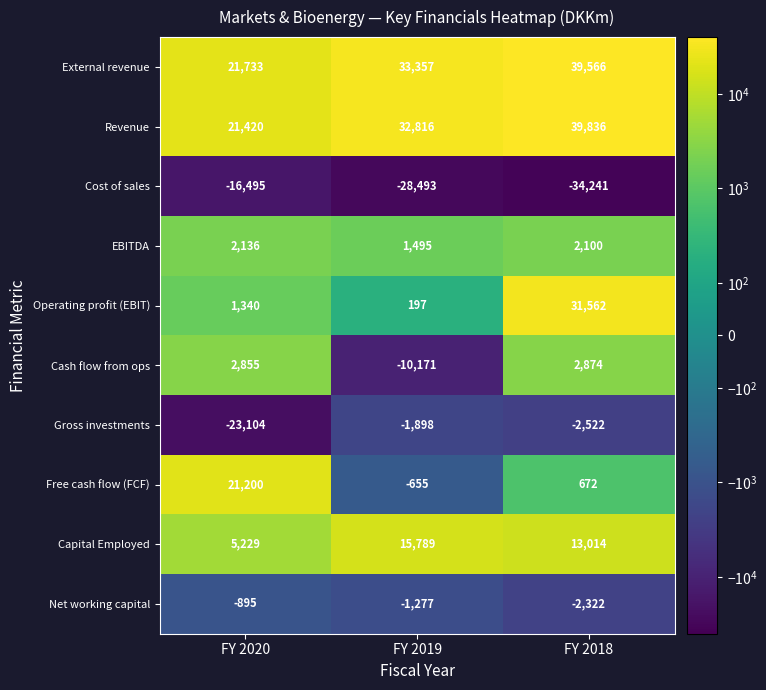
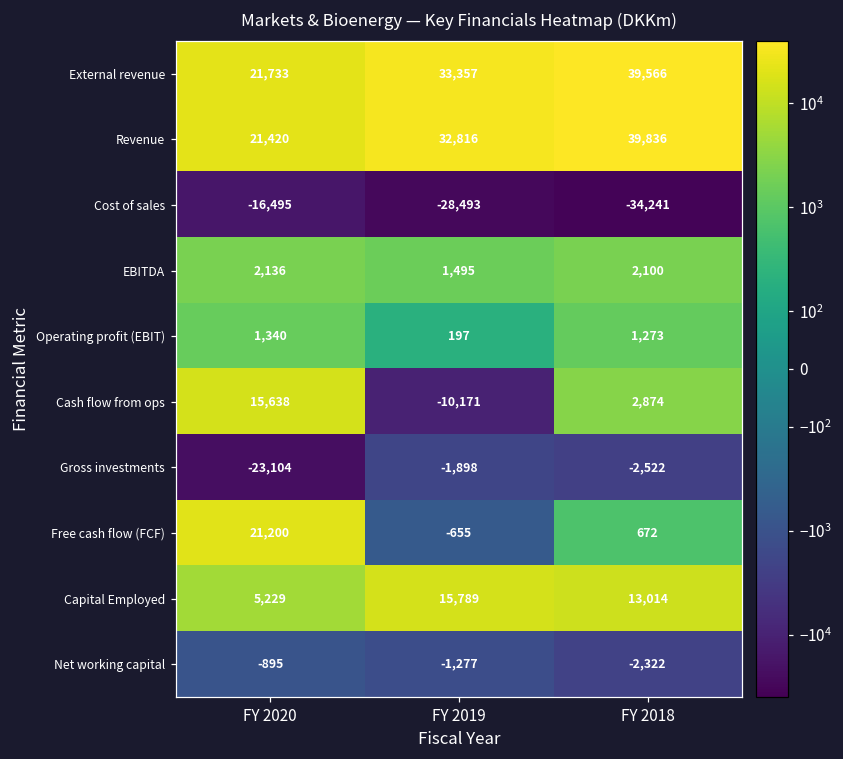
  {
    "External revenue": {
      "FY 2020": "21,733",
      "FY 2019": "33,357",
      "FY 2018": "39,566"
    },
    "Revenue": {
      "FY 2020": "21,420",
      "FY 2019": "32,816",
      "FY 2018": "39,836"
    },
    "Cost of sales": {
      "FY 2020": "-16,495",
      "FY 2019": "-28,493",
      "FY 2018": "-34,241"
    },
    "EBITDA": {
      "FY 2020": "2,136",
      "FY 2019": "1,495",
      "FY 2018": "2,100"
    },
    "Operating profit (EBIT)": {
      "FY 2020": "1,340",
      "FY 2019": "197",
-     "FY 2018": "31,562"
+     "FY 2018": "1,273"
    },
    "Cash flow from ops": {
-     "FY 2020": "2,855",
+     "FY 2020": "15,638",
      "FY 2019": "-10,171",
      "FY 2018": "2,874"
    },
    "Gross investments": {
      "FY 2020": "-23,104",
      "FY 2019": "-1,898",
      "FY 2018": "-2,522"
    },
    "Free cash flow (FCF)": {
      "FY 2020": "21,200",
      "FY 2019": "-655",
      "FY 2018": "672"
    },
    "Capital Employed": {
      "FY 2020": "5,229",
      "FY 2019": "15,789",
      "FY 2018": "13,014"
    },
    "Net working capital": {
      "FY 2020": "-895",
      "FY 2019": "-1,277",
      "FY 2018": "-2,322"
    }
  }
